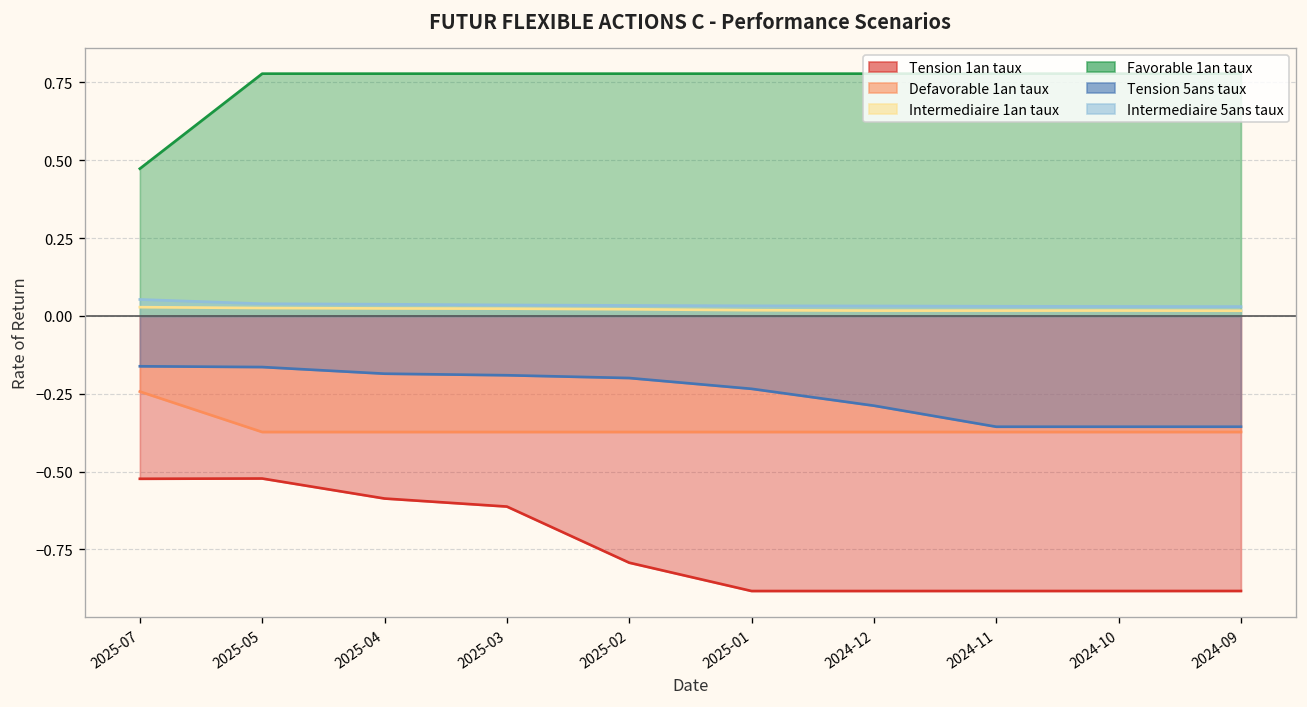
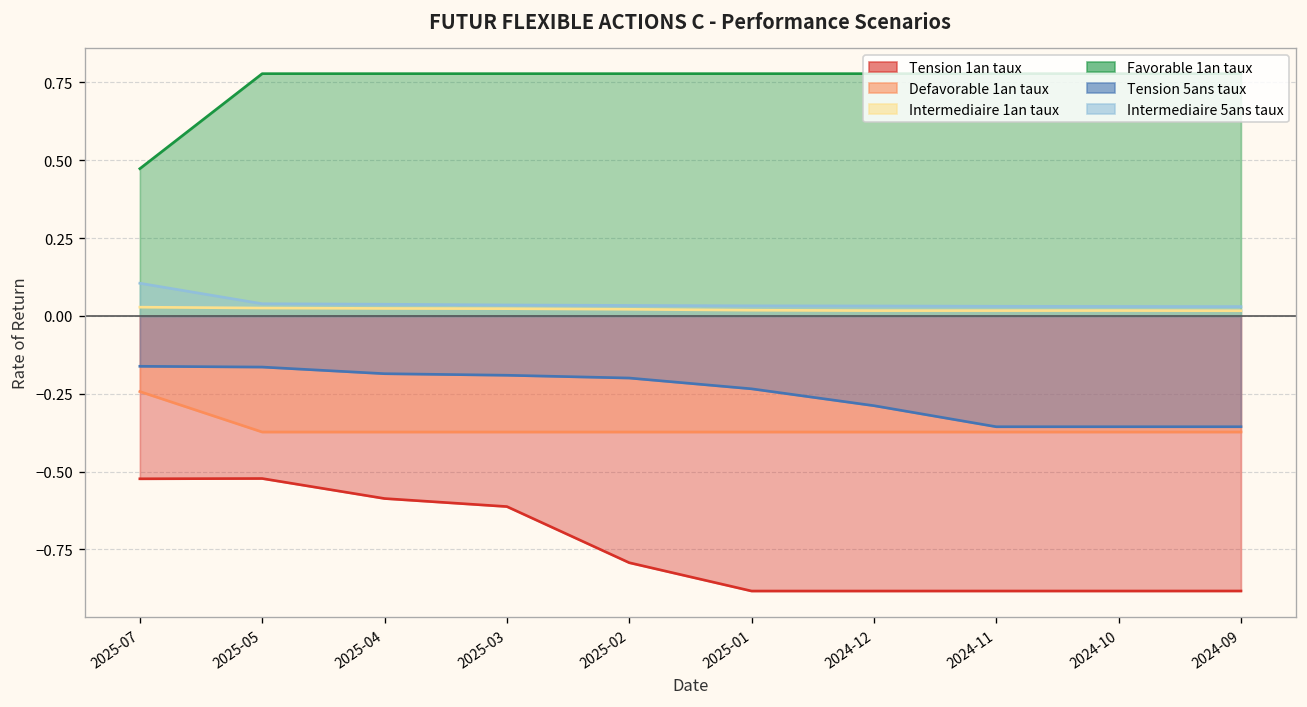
  {
    "Intermediaire 1an taux": {
      "2025-07": 0.03,
      "2025-05": 0.03,
      "2025-04": 0.02,
      "2025-03": 0.02,
      "2025-02": 0.02,
      "2025-01": 0.02,
      "2024-12": 0.02,
      "2024-11": 0.02,
      "2024-10": 0.02,
      "2024-09": 0.02
    },
    "Favorable 1an taux": {
      "2025-07": 0.47,
      "2025-05": 0.78,
      "2025-04": 0.78,
      "2025-03": 0.78,
      "2025-02": 0.78,
      "2025-01": 0.78
    },
    "Intermediaire 5ans taux": {
-     "2025-07": 0.05,
+     "2025-07": 0.10,
      "2025-05": 0.04,
      "2025-04": 0.04,
      "2025-03": 0.04,
      "2025-02": 0.03,
      "2025-01": 0.03,
      "2024-12": 0.03,
      "2024-11": 0.03,
      "2024-10": 0.03,
      "2024-09": 0.03
    }
  }
